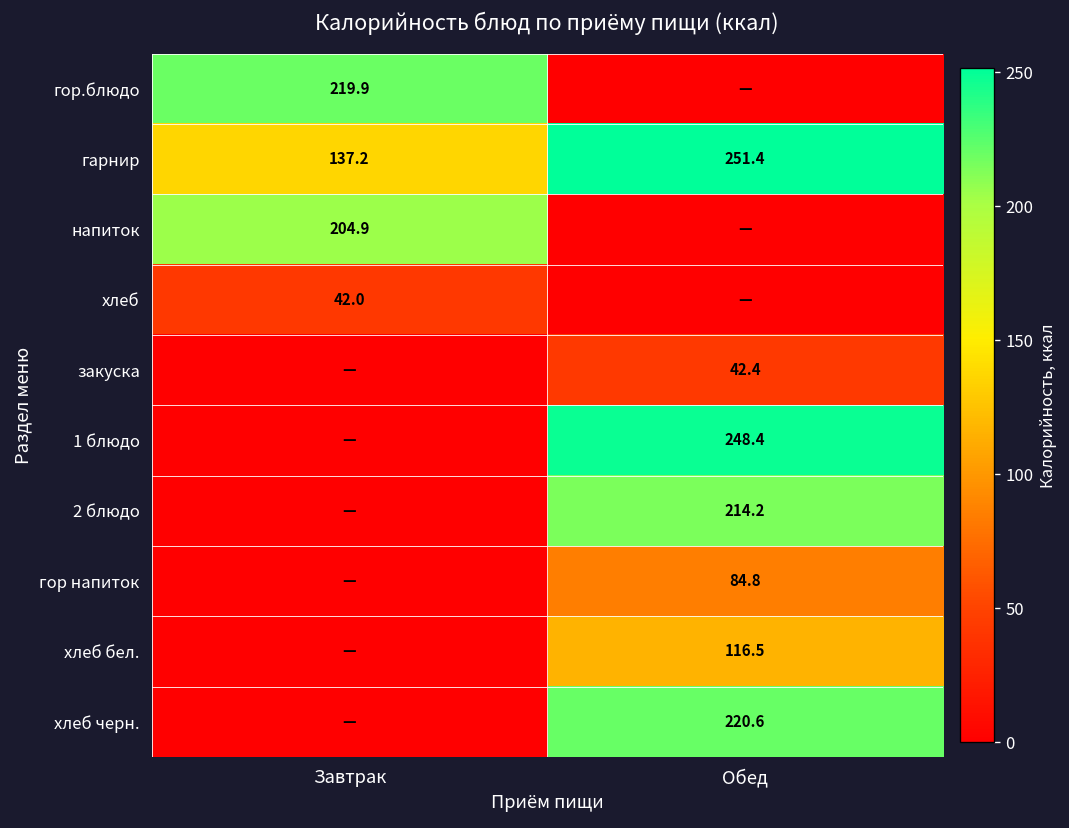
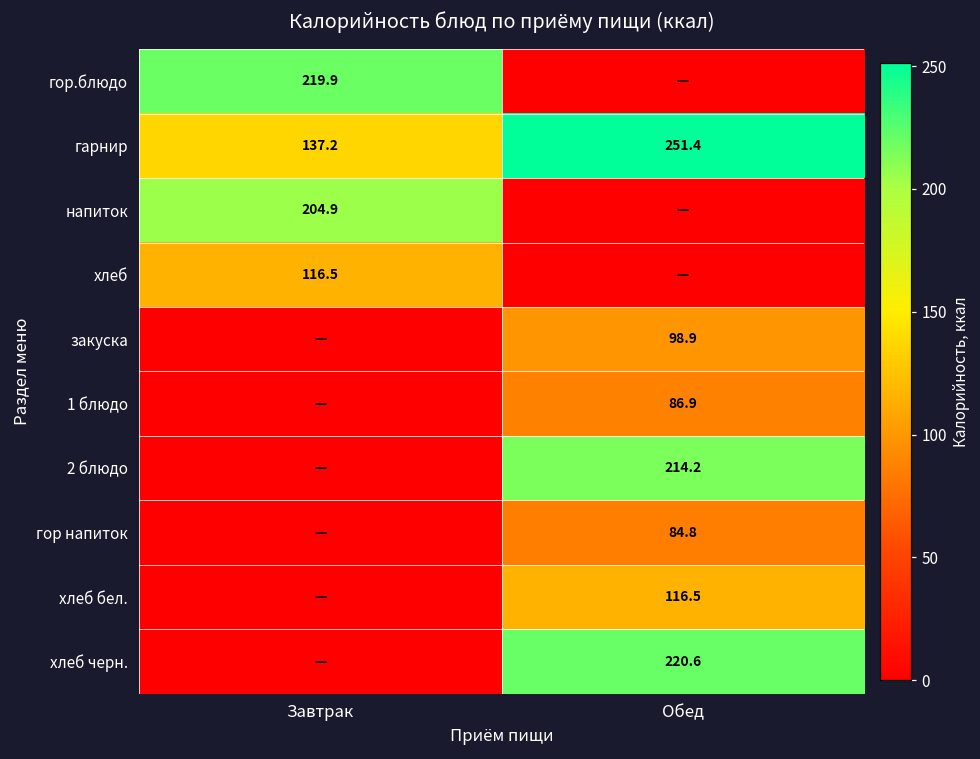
  {
    "гор.блюдо": {
      "Завтрак": 219.9
    },
    "гарнир": {
      "Завтрак": 137.2,
      "Обед": 251.4
    },
    "напиток": {
      "Завтрак": 204.9
    },
    "хлеб": {
-     "Завтрак": 42.0
+     "Завтрак": 116.5
    },
    "закуска": {
-     "Обед": 42.4
+     "Обед": 98.9
    },
    "1 блюдо": {
-     "Обед": 248.4
+     "Обед": 86.9
    },
    "2 блюдо": {
      "Обед": 214.2
    },
    "гор напиток": {
      "Обед": 84.8
    },
    "хлеб бел.": {
      "Обед": 116.5
    },
    "хлеб черн.": {
      "Обед": 220.6
    }
  }
